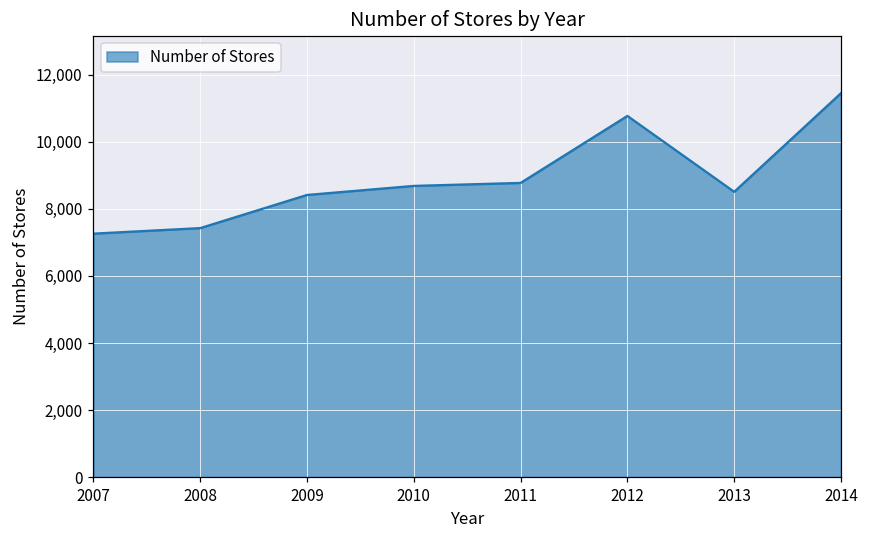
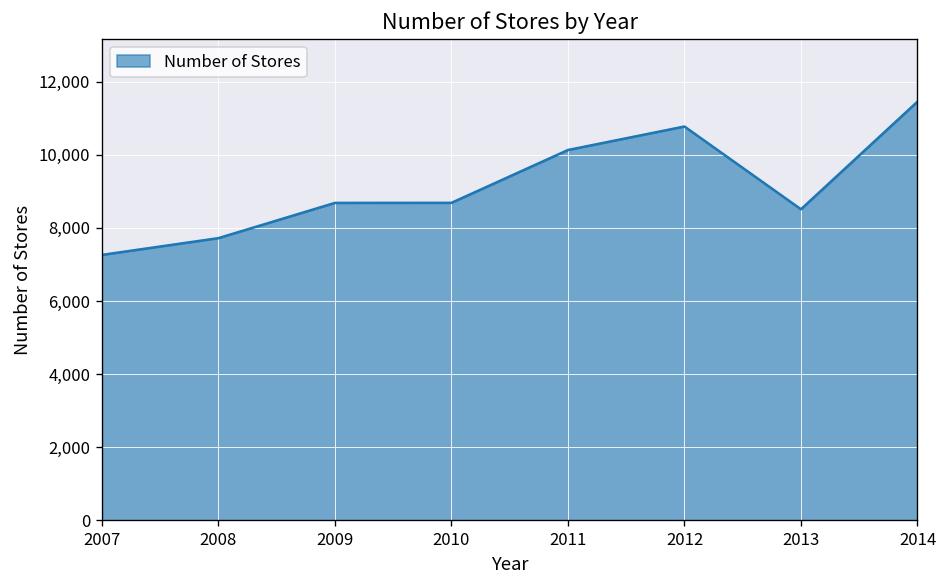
  {
    "2007": "7,300",
-   "2008": "7,400",
-   "2009": "8,400",
+   "2008": "7,700",
+   "2009": "8,700",
    "2010": "8,700",
-   "2011": "8,800",
+   "2011": "10,100",
    "2012": "10,800",
    "2013": "8,500",
    "2014": "11,500"
  }
